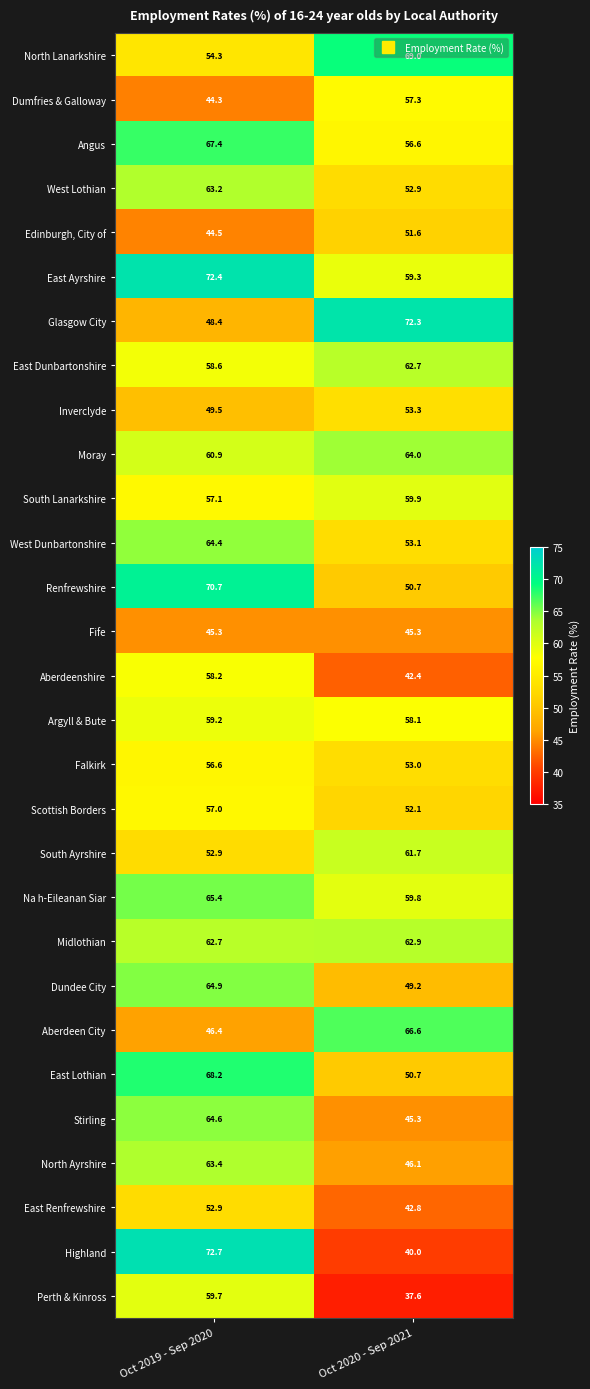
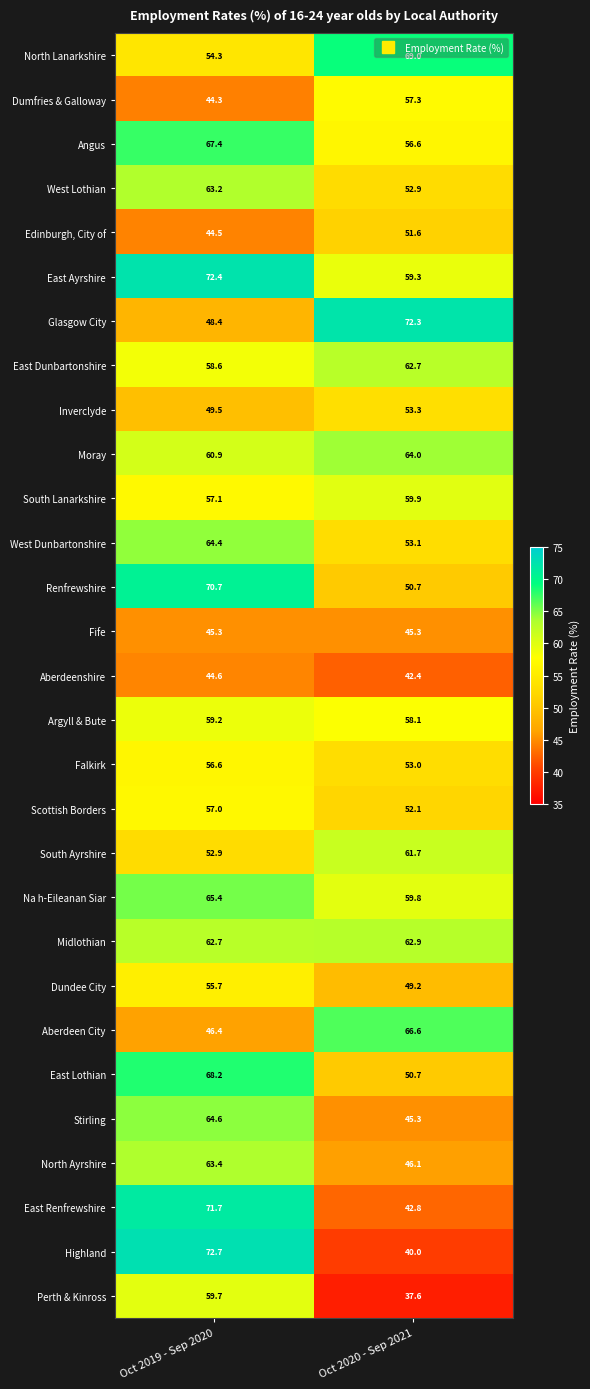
  {
    "North Lanarkshire": {
      "Oct 2019 - Sep 2020": 54.3
    },
    "Dumfries & Galloway": {
      "Oct 2019 - Sep 2020": 44.3,
      "Oct 2020 - Sep 2021": 57.3
    },
    "Angus": {
      "Oct 2019 - Sep 2020": 67.4,
      "Oct 2020 - Sep 2021": 56.6
    },
    "West Lothian": {
      "Oct 2019 - Sep 2020": 63.2,
      "Oct 2020 - Sep 2021": 52.9
    },
    "Edinburgh, City of": {
      "Oct 2019 - Sep 2020": 44.5,
      "Oct 2020 - Sep 2021": 51.6
    },
    "East Ayrshire": {
      "Oct 2019 - Sep 2020": 72.4,
      "Oct 2020 - Sep 2021": 59.3
    },
    "Glasgow City": {
      "Oct 2019 - Sep 2020": 48.4,
      "Oct 2020 - Sep 2021": 72.3
    },
    "East Dunbartonshire": {
      "Oct 2019 - Sep 2020": 58.6,
      "Oct 2020 - Sep 2021": 62.7
    },
    "Inverclyde": {
      "Oct 2019 - Sep 2020": 49.5,
      "Oct 2020 - Sep 2021": 53.3
    },
    "Moray": {
      "Oct 2019 - Sep 2020": 60.9,
      "Oct 2020 - Sep 2021": 64.0
    },
    "South Lanarkshire": {
      "Oct 2019 - Sep 2020": 57.1,
      "Oct 2020 - Sep 2021": 59.9
    },
    "West Dunbartonshire": {
      "Oct 2019 - Sep 2020": 64.4,
      "Oct 2020 - Sep 2021": 53.1
    },
    "Renfrewshire": {
      "Oct 2019 - Sep 2020": 70.7,
      "Oct 2020 - Sep 2021": 50.7
    },
    "Fife": {
      "Oct 2019 - Sep 2020": 45.3,
      "Oct 2020 - Sep 2021": 45.3
    },
    "Aberdeenshire": {
-     "Oct 2019 - Sep 2020": 58.2,
+     "Oct 2019 - Sep 2020": 44.6,
      "Oct 2020 - Sep 2021": 42.4
    },
    "Argyll & Bute": {
      "Oct 2019 - Sep 2020": 59.2,
      "Oct 2020 - Sep 2021": 58.1
    },
    "Falkirk": {
      "Oct 2019 - Sep 2020": 56.6,
      "Oct 2020 - Sep 2021": 53.0
    },
    "Scottish Borders": {
      "Oct 2019 - Sep 2020": 57.0,
      "Oct 2020 - Sep 2021": 52.1
    },
    "South Ayrshire": {
      "Oct 2019 - Sep 2020": 52.9,
      "Oct 2020 - Sep 2021": 61.7
    },
    "Na h-Eileanan Siar": {
      "Oct 2019 - Sep 2020": 65.4,
      "Oct 2020 - Sep 2021": 59.8
    },
    "Midlothian": {
      "Oct 2019 - Sep 2020": 62.7,
      "Oct 2020 - Sep 2021": 62.9
    },
    "Dundee City": {
-     "Oct 2019 - Sep 2020": 64.9,
+     "Oct 2019 - Sep 2020": 55.7,
      "Oct 2020 - Sep 2021": 49.2
    },
    "Aberdeen City": {
      "Oct 2019 - Sep 2020": 46.4,
      "Oct 2020 - Sep 2021": 66.6
    },
    "East Lothian": {
      "Oct 2019 - Sep 2020": 68.2,
      "Oct 2020 - Sep 2021": 50.7
    },
    "Stirling": {
      "Oct 2019 - Sep 2020": 64.6,
      "Oct 2020 - Sep 2021": 45.3
    },
    "North Ayrshire": {
      "Oct 2019 - Sep 2020": 63.4,
      "Oct 2020 - Sep 2021": 46.1
    },
    "East Renfrewshire": {
-     "Oct 2019 - Sep 2020": 52.9,
+     "Oct 2019 - Sep 2020": 71.7,
      "Oct 2020 - Sep 2021": 42.8
    },
    "Highland": {
      "Oct 2019 - Sep 2020": 72.7,
      "Oct 2020 - Sep 2021": 40.0
    },
    "Perth & Kinross": {
      "Oct 2019 - Sep 2020": 59.7,
      "Oct 2020 - Sep 2021": 37.6
    }
  }
